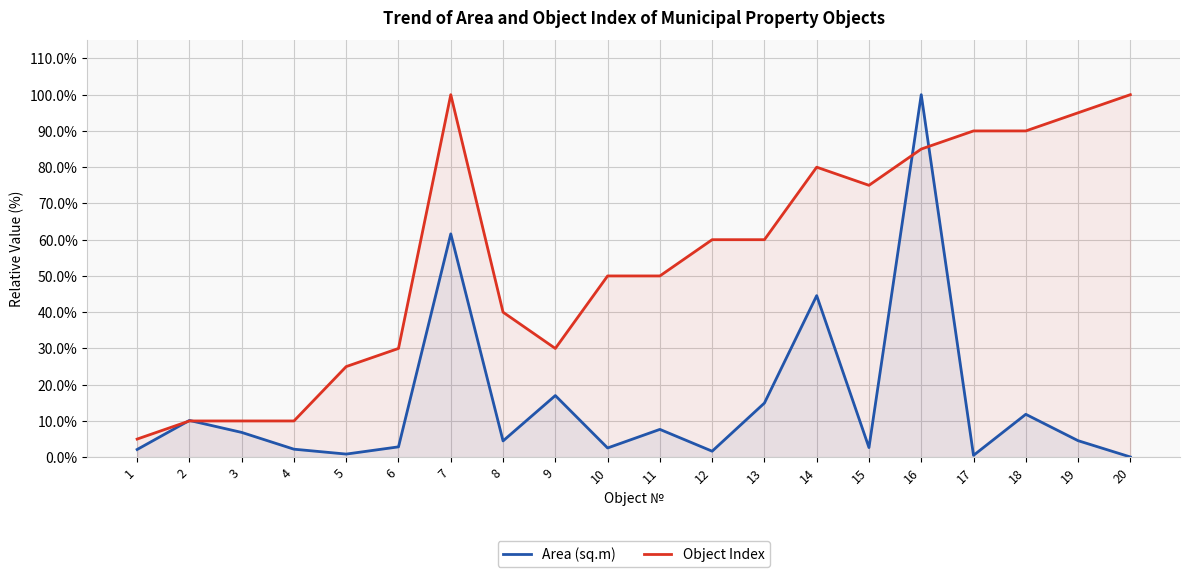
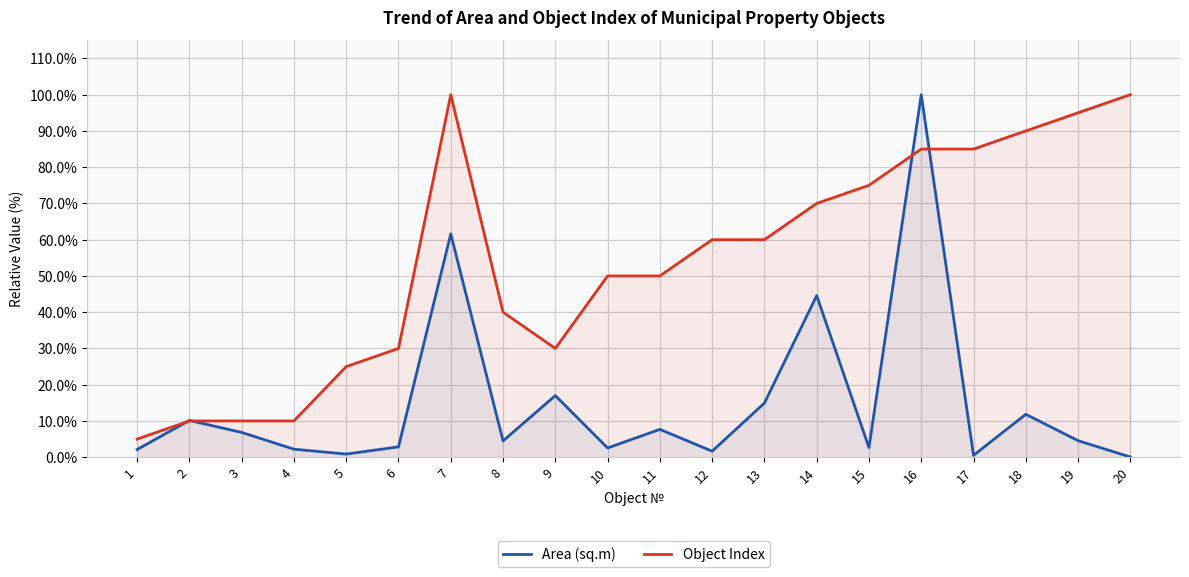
  {
    "Area (sq.m)": {
      "1": "2%",
      "3": "7%",
      "4": "2%",
      "5": "1%",
      "6": "3%",
      "7": "62%",
      "8": "4%",
      "9": "17%",
      "10": "3%",
      "11": "8%",
      "12": "2%",
      "13": "15%",
      "14": "45%",
      "15": "3%",
      "16": "100%",
      "17": "1%",
      "18": "12%",
      "19": "5%",
      "20": "0%"
    },
    "Object Index": {
      "1": "5%",
      "3": "10%",
      "4": "10%",
      "5": "25%",
      "6": "30%",
      "7": "100%",
      "8": "40%",
      "9": "30%",
      "10": "50%",
      "11": "50%",
      "12": "60%",
      "13": "60%",
-     "14": "80%",
+     "14": "70%",
      "15": "75%",
      "16": "85%",
-     "17": "90%",
+     "17": "85%",
      "18": "90%",
      "19": "95%",
      "20": "100%"
    }
  }
